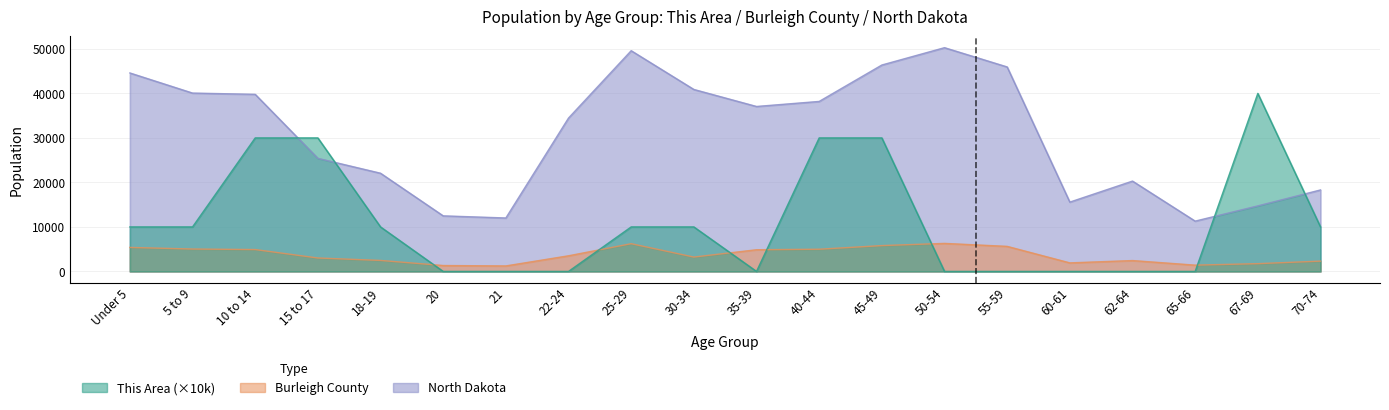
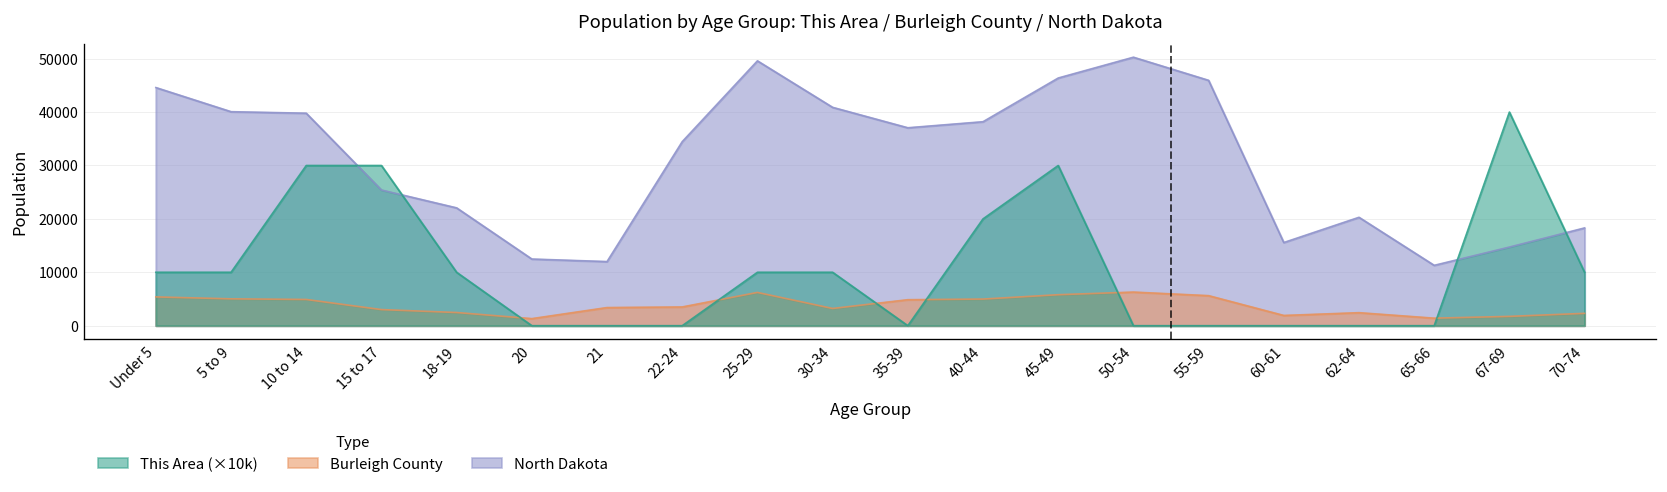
  {
    "North Dakota": {
      "Under 5": 45000,
      "5 to 9": 40000,
      "10 to 14": 40000,
      "15 to 17": 25000,
      "18-19": 22000,
      "20": 12000,
      "21": 12000,
      "22-24": 34000,
      "25-29": 50000,
      "30-34": 41000,
      "35-39": 37000,
      "40-44": 38000,
      "45-49": 46000,
      "50-54": 50000,
      "55-59": 46000,
      "60-61": 16000,
      "62-64": 20000,
      "65-66": 11000,
      "67-69": 15000,
      "70-74": 18000
    },
    "Burleigh County": {
      "Under 5": 5000,
      "5 to 9": 5000,
      "10 to 14": 5000,
      "15 to 17": 3000,
      "18-19": 2000,
      "20": 1000,
-     "21": 1000,
+     "21": 3000,
      "22-24": 4000,
      "25-29": 6000,
      "30-34": 3000,
      "35-39": 5000,
      "40-44": 5000,
      "45-49": 6000,
      "50-54": 6000,
      "55-59": 6000,
      "60-61": 2000,
      "62-64": 2000,
      "65-66": 1000,
      "67-69": 2000,
      "70-74": 2000
    },
    "This Area (×10k)": {
      "Under 5": 10000,
      "5 to 9": 10000,
      "10 to 14": 30000,
      "15 to 17": 30000,
      "18-19": 10000,
      "20": 0,
      "21": 0,
      "22-24": 0,
      "25-29": 10000,
      "30-34": 10000,
      "35-39": 0,
-     "40-44": 30000,
+     "40-44": 20000,
      "45-49": 30000,
      "50-54": 0,
      "55-59": 0,
      "60-61": 0,
      "62-64": 0,
      "65-66": 0,
      "67-69": 40000,
      "70-74": 10000
    }
  }
